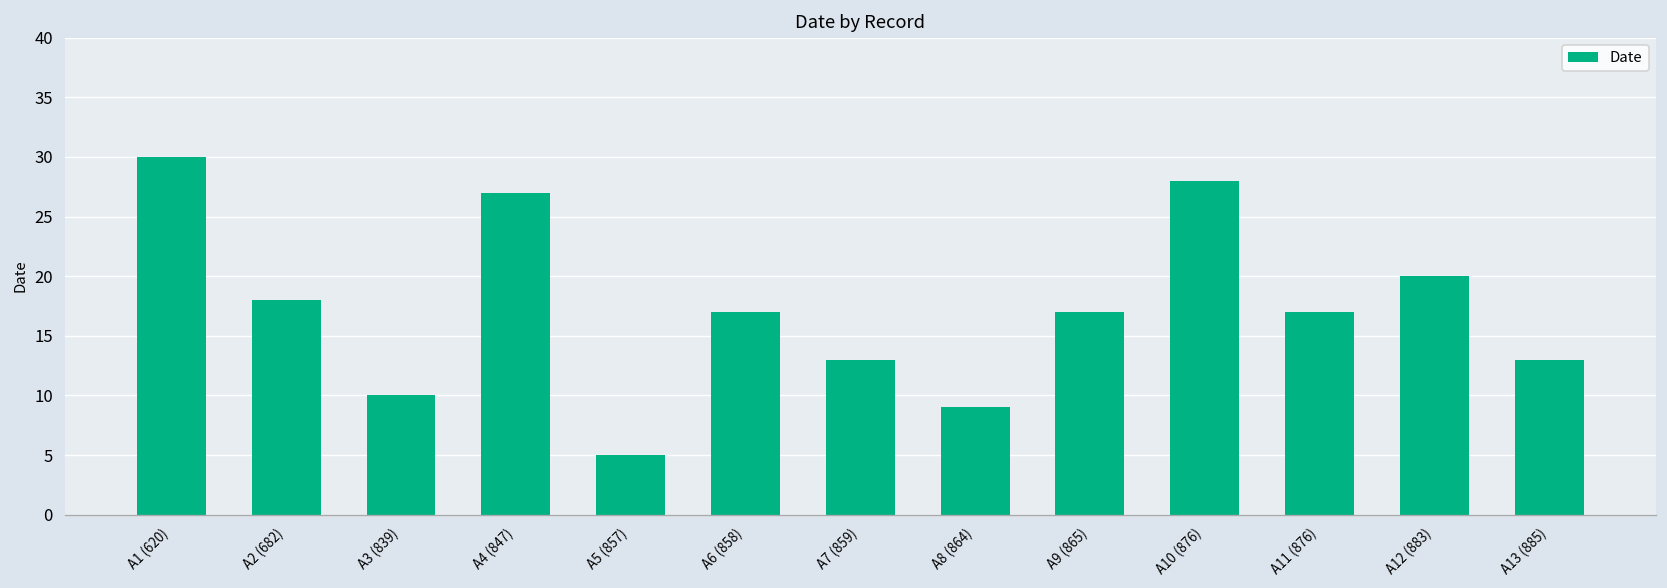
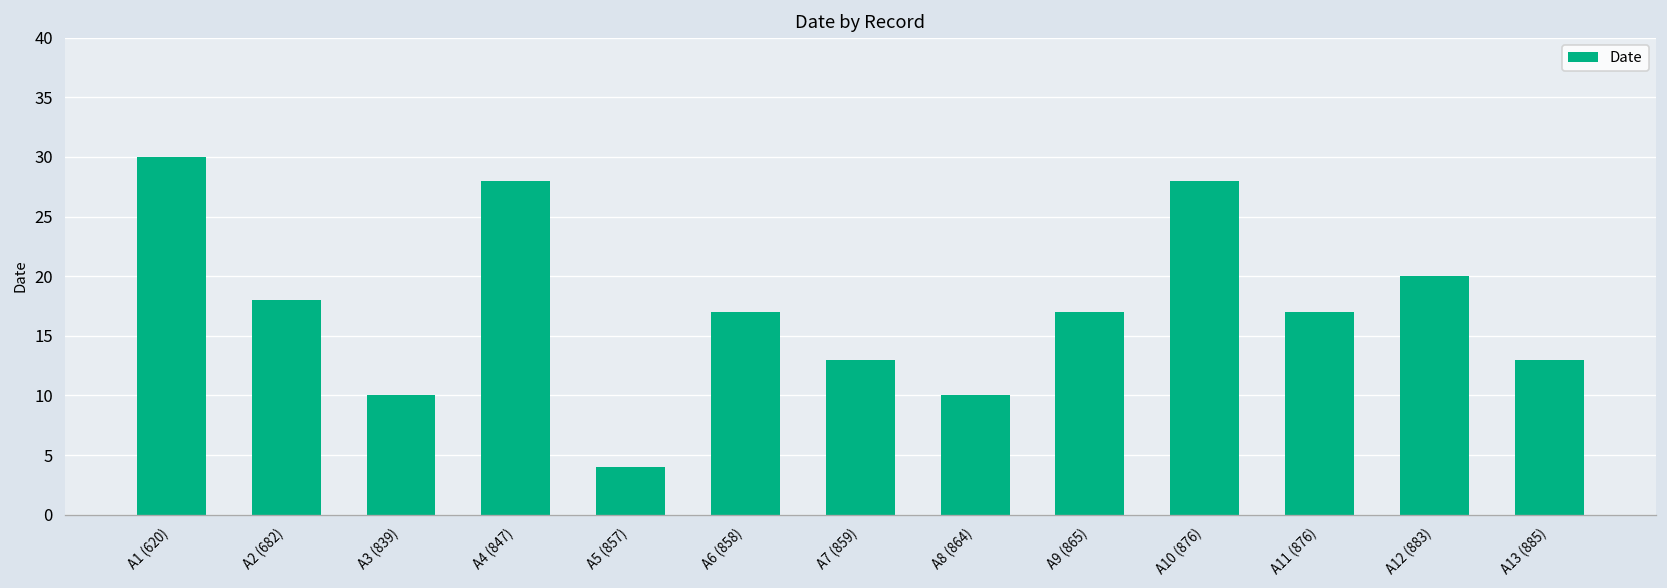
  {
    "A1 (620)": 30,
    "A2 (682)": 18,
    "A3 (839)": 10,
-   "A4 (847)": 27,
-   "A5 (857)": 5,
+   "A4 (847)": 28,
+   "A5 (857)": 4,
    "A6 (858)": 17,
    "A7 (859)": 13,
-   "A8 (864)": 9,
+   "A8 (864)": 10,
    "A9 (865)": 17,
    "A10 (876)": 28,
    "A11 (876)": 17,
    "A12 (883)": 20,
    "A13 (885)": 13
  }
